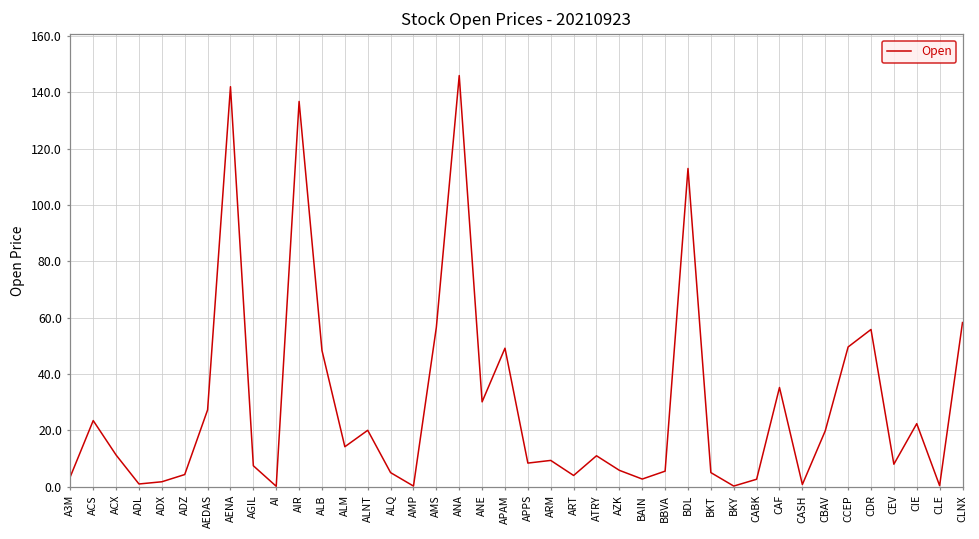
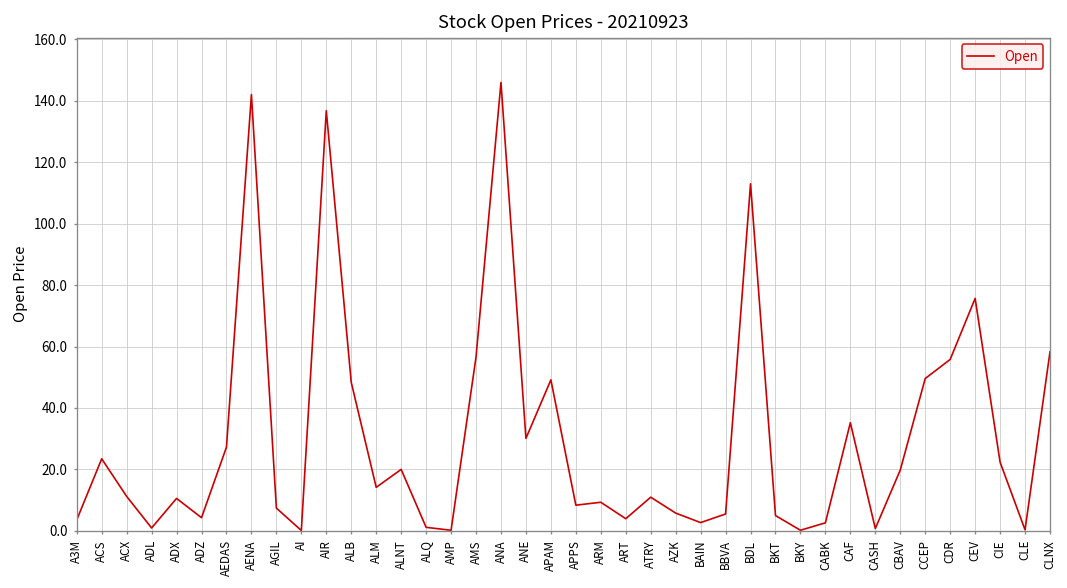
  {
    "A3M": 4,
    "ACS": 23,
    "ACX": 11,
    "ADL": 1,
-   "ADX": 2,
+   "ADX": 11,
    "ADZ": 4,
    "AEDAS": 27,
    "AENA": 142,
    "AGIL": 7,
    "AI": 0,
    "AIR": 137,
    "ALB": 48,
    "ALM": 14,
    "ALNT": 20,
-   "ALQ": 5,
+   "ALQ": 1,
    "AMP": 0,
    "AMS": 57,
    "ANA": 146,
    "ANE": 30,
    "APAM": 49,
    "APPS": 8,
    "ARM": 9,
    "ART": 4,
    "ATRY": 11,
    "AZK": 6,
    "BAIN": 3,
    "BBVA": 5,
    "BDL": 113,
    "BKT": 5,
    "BKY": 0,
    "CABK": 3,
    "CAF": 35,
    "CASH": 1,
    "CBAV": 20,
    "CCEP": 50,
    "CDR": 56,
-   "CEV": 8,
+   "CEV": 76,
    "CIE": 22,
    "CLE": 0,
    "CLNX": 58
  }
